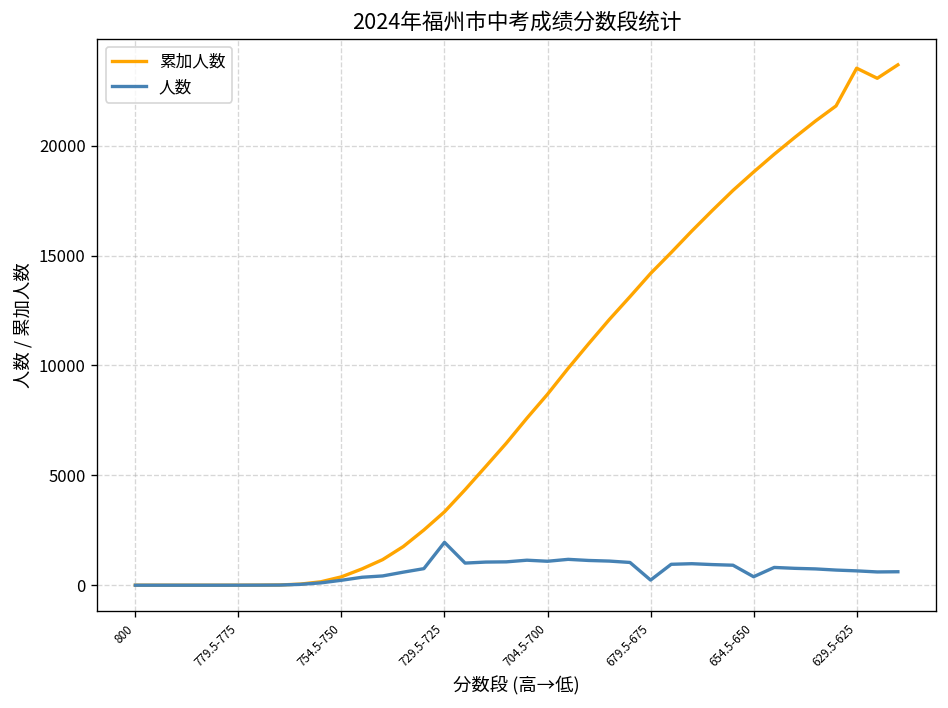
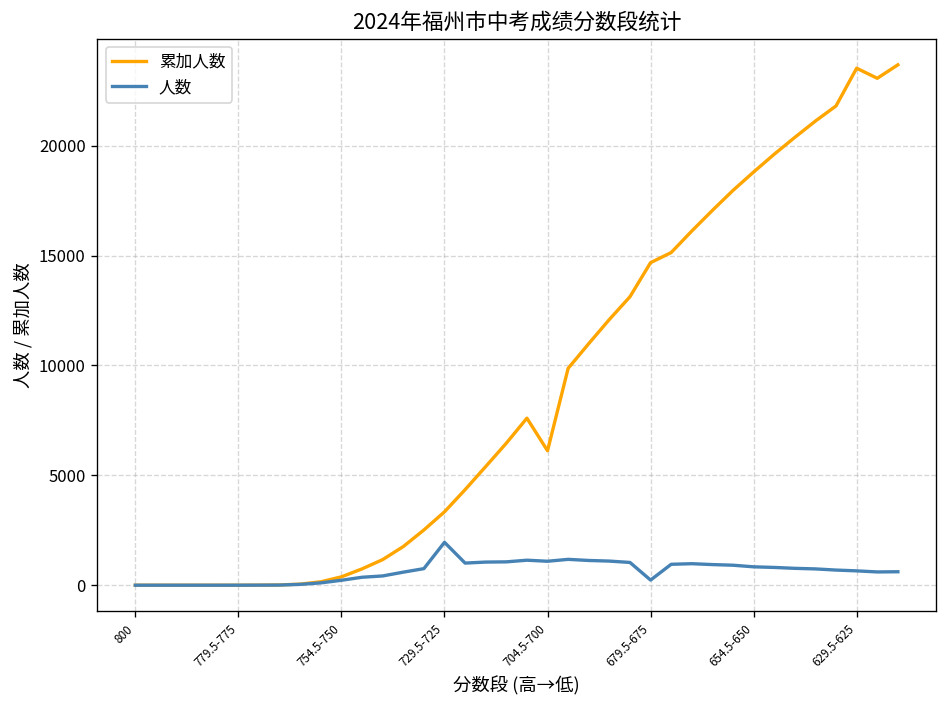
  {
    "累加人数": {
      "754.5-750": 400,
      "729.5-725": 3300,
-     "704.5-700": 8700,
-     "679.5-675": 14200,
+     "704.5-700": 6100,
+     "679.5-675": 14700,
      "654.5-650": 18800,
      "629.5-625": 23500
    },
    "人数": {
      "754.5-750": 200,
      "729.5-725": 2000,
      "704.5-700": 1100,
      "679.5-675": 200,
-     "654.5-650": 400,
+     "654.5-650": 800,
      "629.5-625": 700
    }
  }
